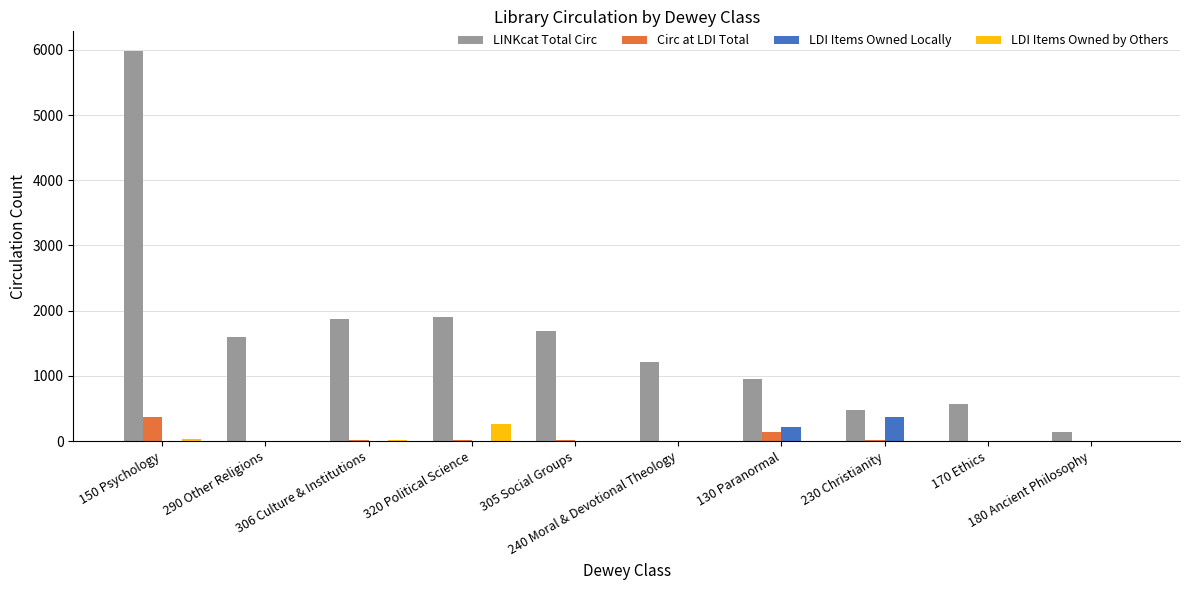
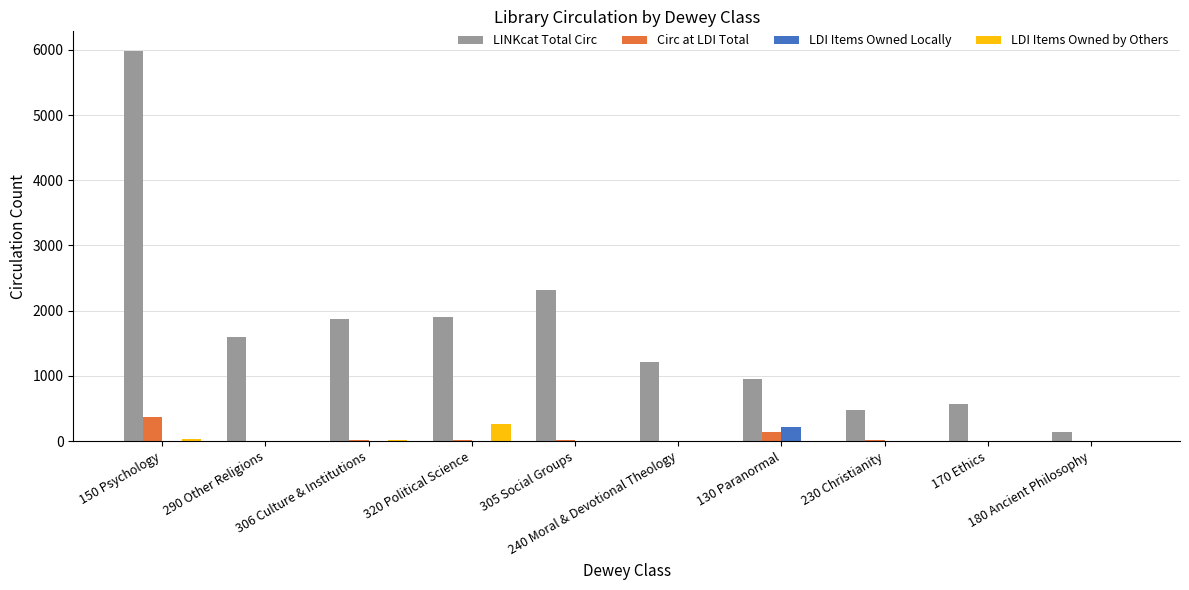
  {
    "LINKcat Total Circ": {
      "150 Psychology": 6000,
      "290 Other Religions": 1600,
      "306 Culture & Institutions": 1900,
      "320 Political Science": 1900,
-     "305 Social Groups": 1700,
+     "305 Social Groups": 2300,
      "240 Moral & Devotional Theology": 1200,
      "130 Paranormal": 900,
      "230 Christianity": 500,
      "170 Ethics": 600,
      "180 Ancient Philosophy": 100
    },
    "Circ at LDI Total": {
      "150 Psychology": 400,
      "130 Paranormal": 100
    },
    "LDI Items Owned Locally": {
      "130 Paranormal": 200,
-     "230 Christianity": 400
+     "230 Christianity": 0
    },
    "LDI Items Owned by Others": {
      "320 Political Science": 300
    }
  }
